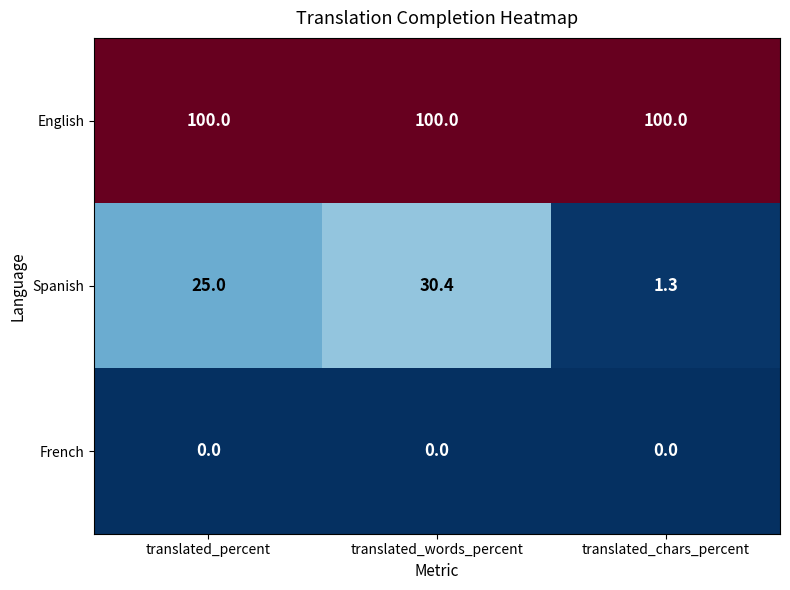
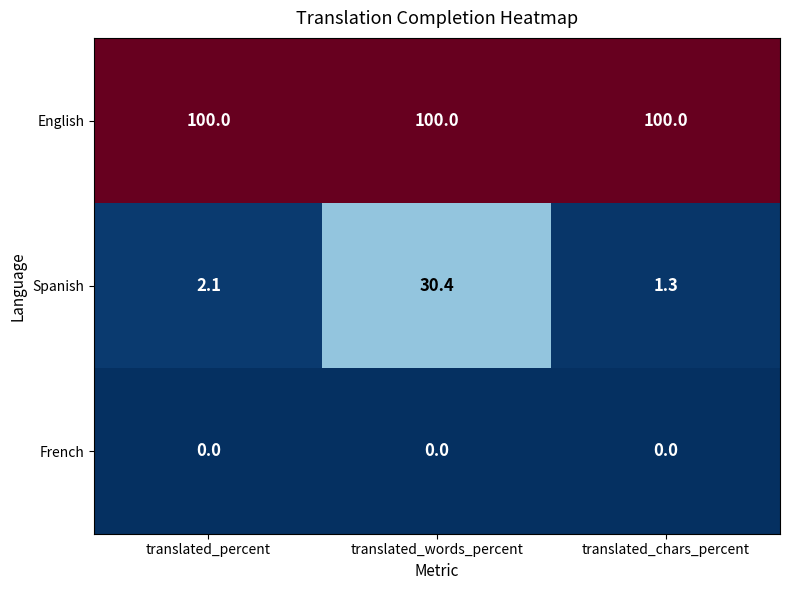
  {
    "English": {
      "translated_percent": 100.0,
      "translated_words_percent": 100.0,
      "translated_chars_percent": 100.0
    },
    "Spanish": {
-     "translated_percent": 25.0,
+     "translated_percent": 2.1,
      "translated_words_percent": 30.4,
      "translated_chars_percent": 1.3
    },
    "French": {
      "translated_percent": 0.0,
      "translated_words_percent": 0.0,
      "translated_chars_percent": 0.0
    }
  }
